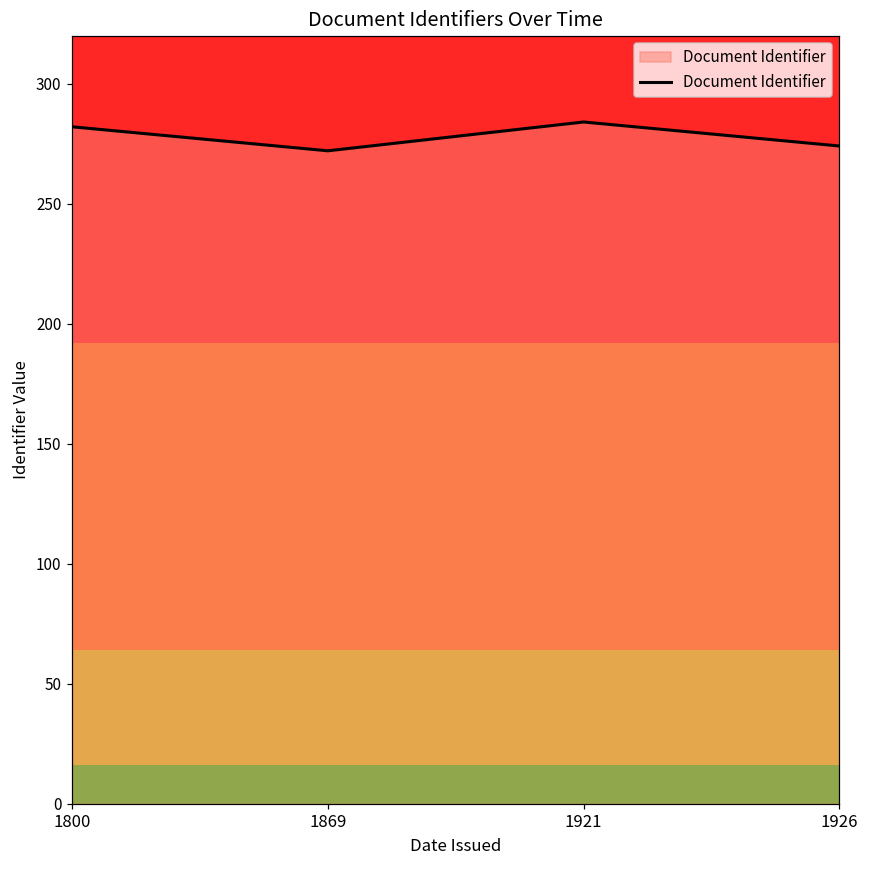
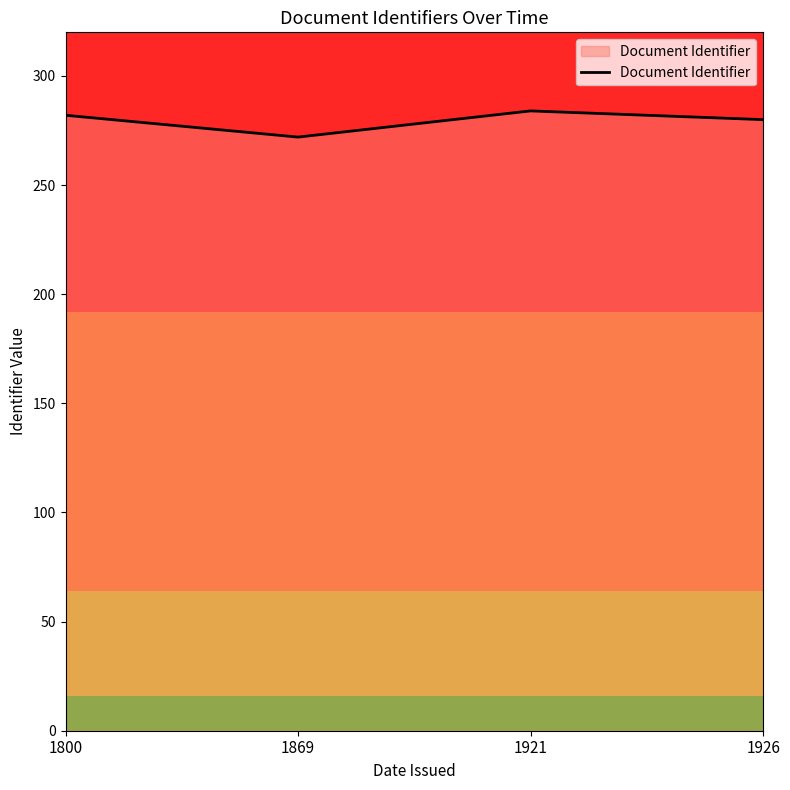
  {
    "1800": 282,
    "1869": 272,
    "1921": 284,
-   "1926": 274
+   "1926": 280
  }
